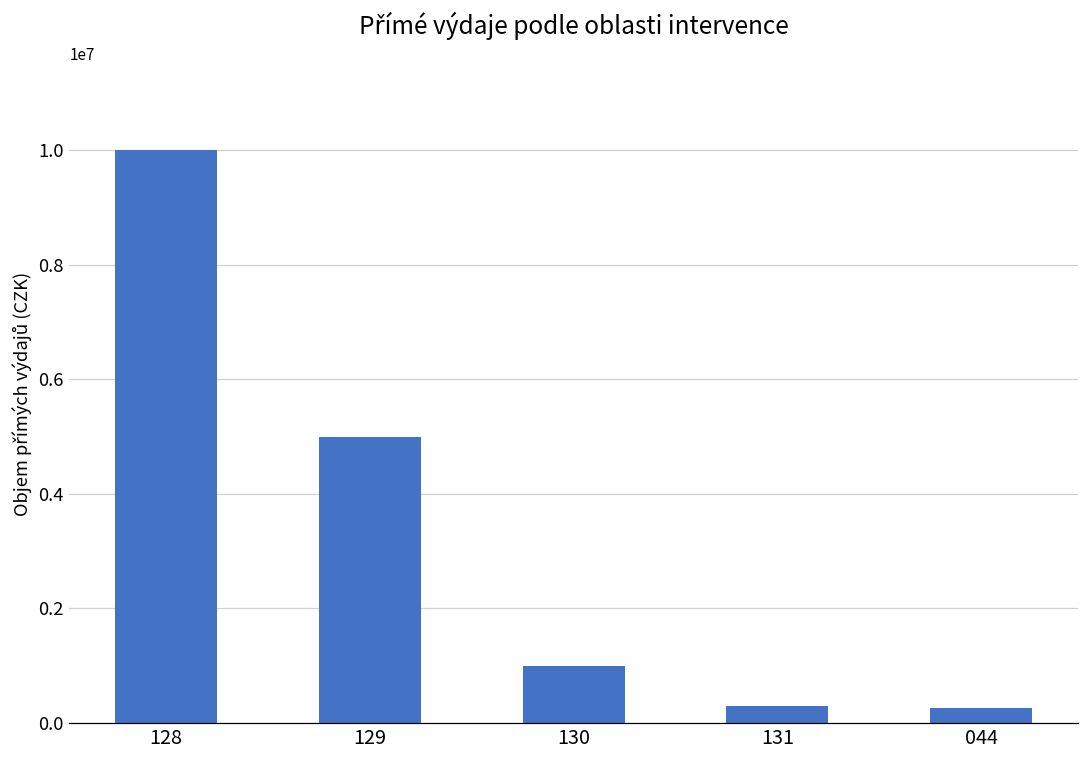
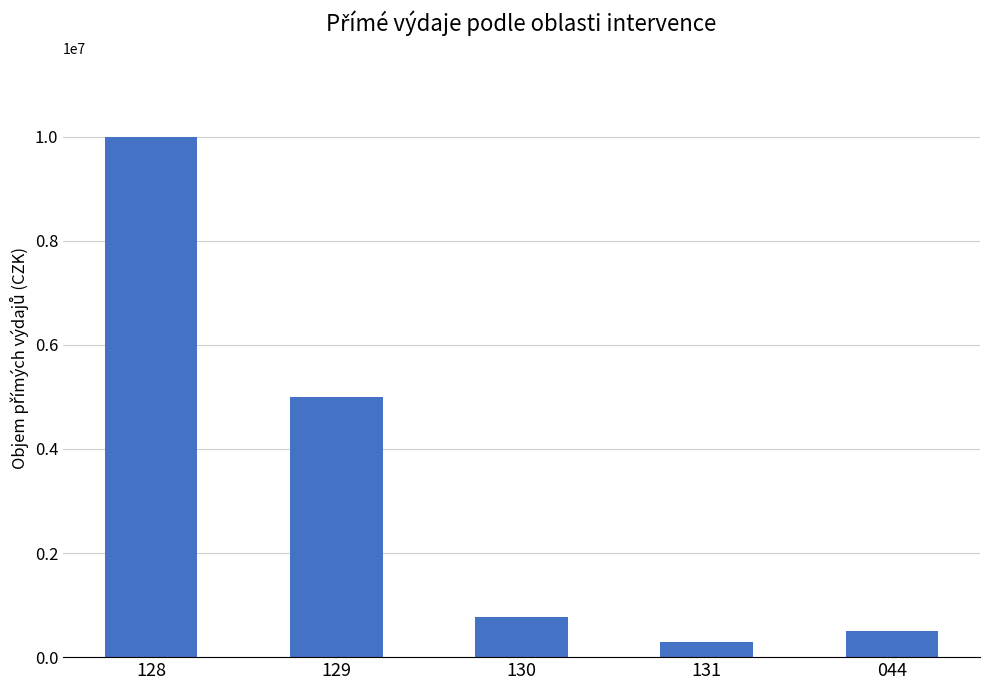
  {
    "128": 10000000,
    "129": 5000000,
-   "130": 1000000,
+   "130": 800000,
    "131": 300000,
-   "044": 300000
+   "044": 500000
  }
